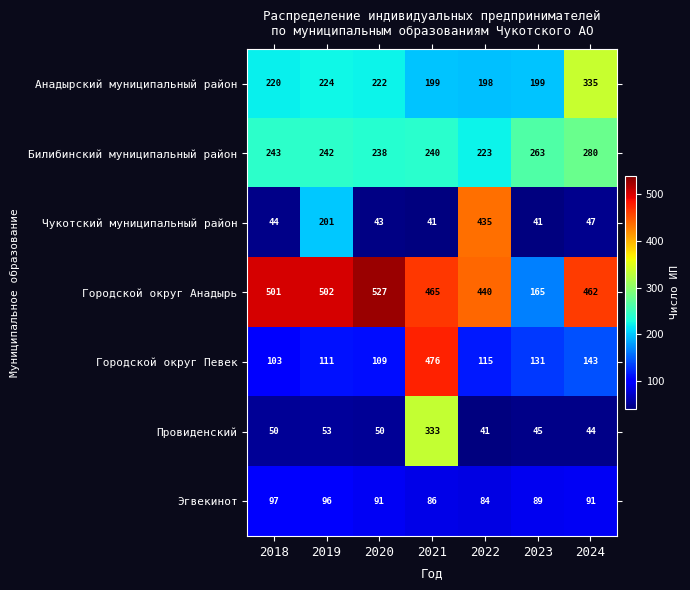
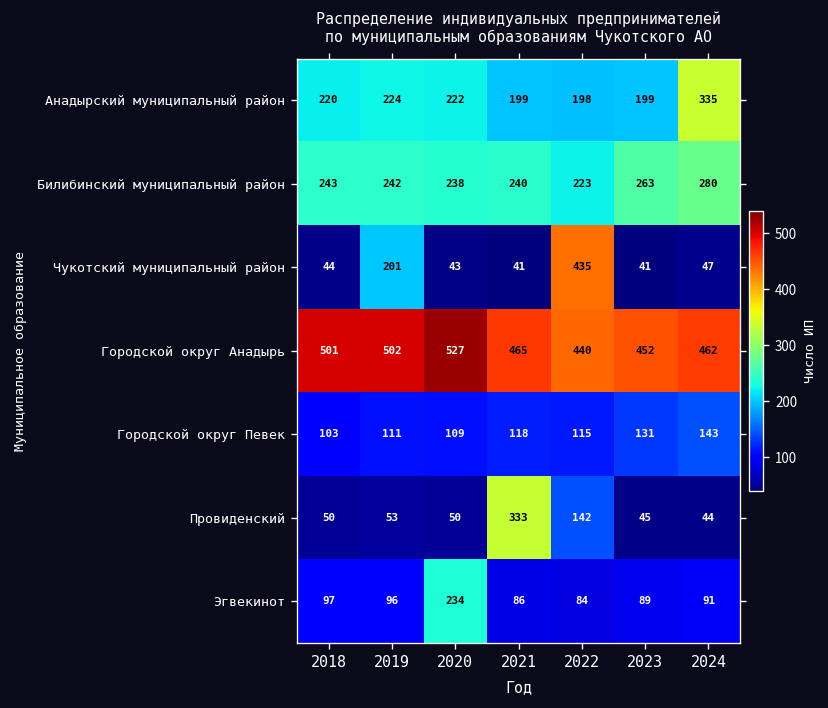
  {
    "Анадырский муниципальный район": {
      "2018": 220,
      "2019": 224,
      "2020": 222,
      "2021": 199,
      "2022": 198,
      "2023": 199,
      "2024": 335
    },
    "Билибинский муниципальный район": {
      "2018": 243,
      "2019": 242,
      "2020": 238,
      "2021": 240,
      "2022": 223,
      "2023": 263,
      "2024": 280
    },
    "Чукотский муниципальный район": {
      "2018": 44,
      "2019": 201,
      "2020": 43,
      "2021": 41,
      "2022": 435,
      "2023": 41,
      "2024": 47
    },
    "Городской округ Анадырь": {
      "2018": 501,
      "2019": 502,
      "2020": 527,
      "2021": 465,
      "2022": 440,
-     "2023": 165,
+     "2023": 452,
      "2024": 462
    },
    "Городской округ Певек": {
      "2018": 103,
      "2019": 111,
      "2020": 109,
-     "2021": 476,
+     "2021": 118,
      "2022": 115,
      "2023": 131,
      "2024": 143
    },
    "Провиденский": {
      "2018": 50,
      "2019": 53,
      "2020": 50,
      "2021": 333,
-     "2022": 41,
+     "2022": 142,
      "2023": 45,
      "2024": 44
    },
    "Эгвекинот": {
      "2018": 97,
      "2019": 96,
-     "2020": 91,
+     "2020": 234,
      "2021": 86,
      "2022": 84,
      "2023": 89,
      "2024": 91
    }
  }
